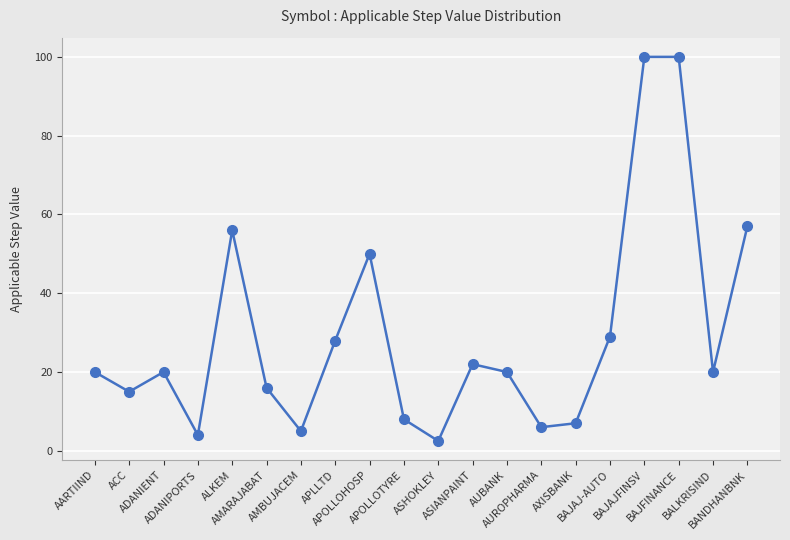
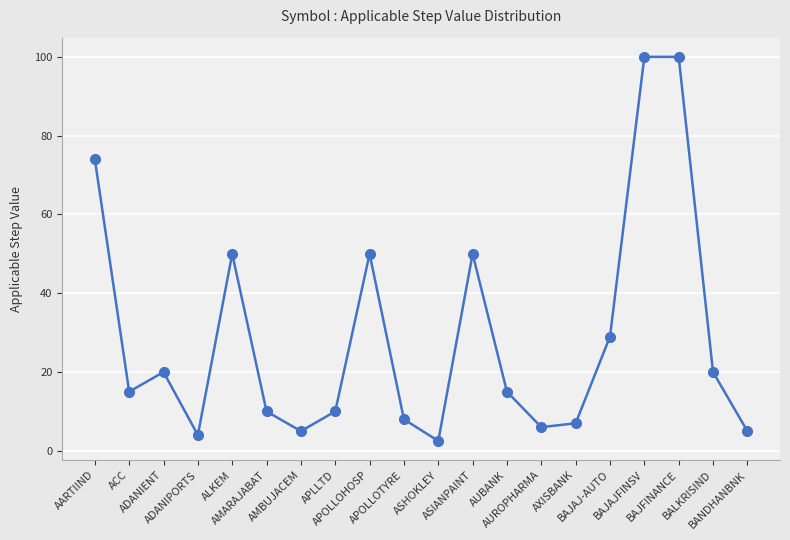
  {
-   "AARTIIND": 20,
+   "AARTIIND": 74,
    "ACC": 15,
    "ADANIENT": 20,
    "ADANIPORTS": 4,
-   "ALKEM": 56,
-   "AMARAJABAT": 16,
+   "ALKEM": 50,
+   "AMARAJABAT": 10,
    "AMBUJACEM": 5,
-   "APLLTD": 28,
+   "APLLTD": 10,
    "APOLLOHOSP": 50,
    "APOLLOTYRE": 8,
    "ASHOKLEY": 3,
-   "ASIANPAINT": 22,
-   "AUBANK": 20,
+   "ASIANPAINT": 50,
+   "AUBANK": 15,
    "AUROPHARMA": 6,
    "AXISBANK": 7,
    "BAJAJ-AUTO": 29,
    "BAJAJFINSV": 100,
    "BAJFINANCE": 100,
    "BALKRISIND": 20,
-   "BANDHANBNK": 57
+   "BANDHANBNK": 5
  }
